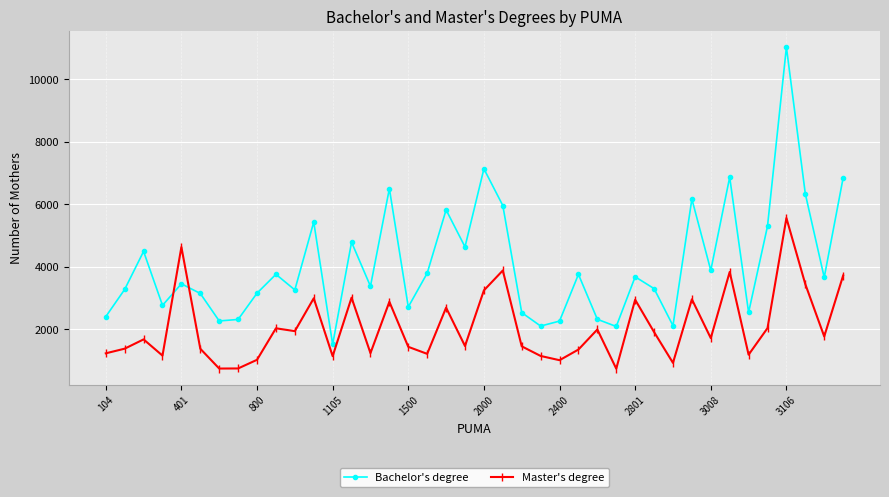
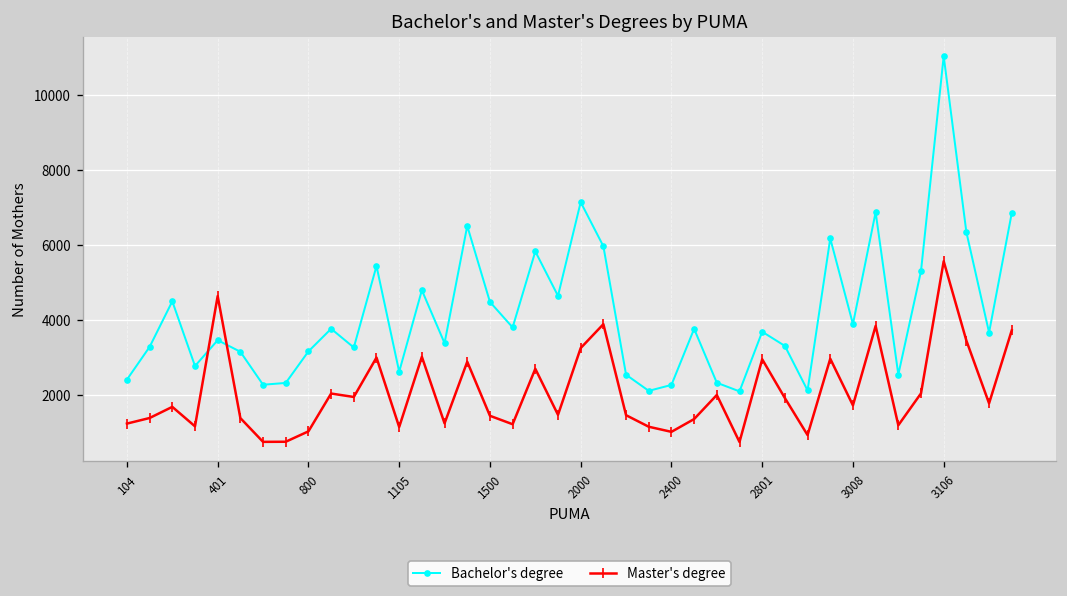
  {
    "Bachelor's degree": {
      "104": 2400,
      "401": 3500,
      "800": 3200,
-     "1105": 1500,
-     "1500": 2700,
+     "1105": 2600,
+     "1500": 4500,
      "2000": 7100,
      "2400": 2300,
      "2801": 3700,
      "3008": 3900,
      "3106": 11000
    },
    "Master's degree": {
      "104": 1200,
      "401": 4600,
      "800": 1000,
      "1105": 1100,
      "1500": 1400,
      "2000": 3200,
      "2400": 1000,
      "2801": 3000,
      "3008": 1700,
      "3106": 5600
    }
  }
